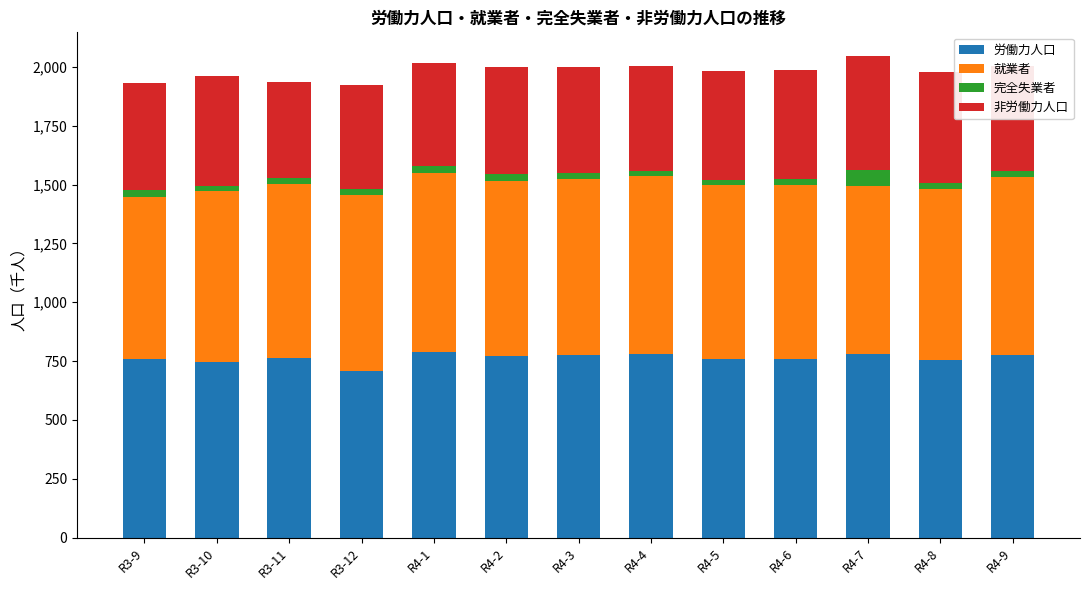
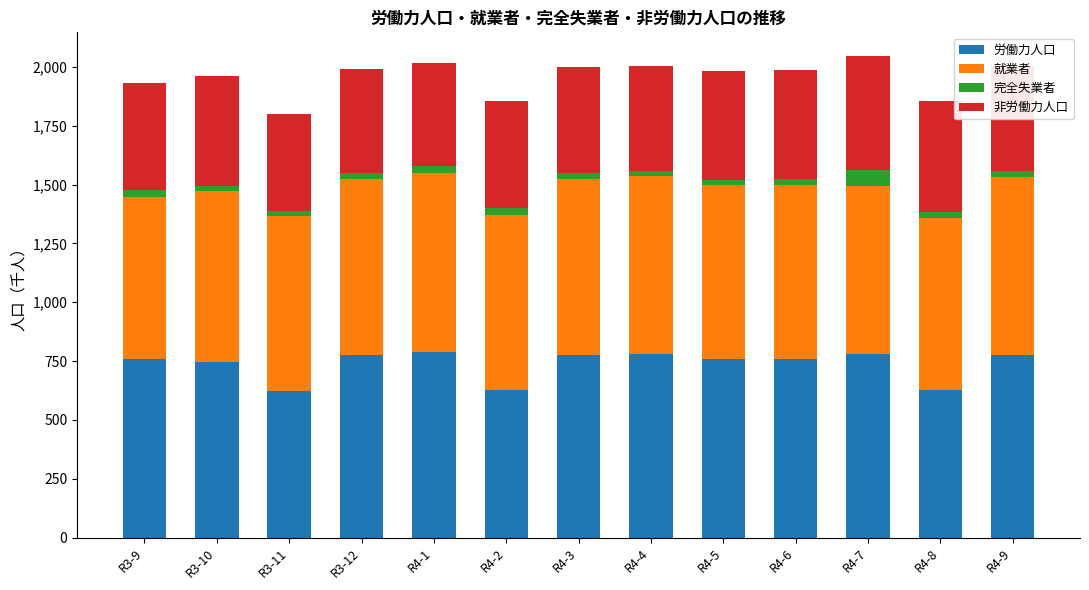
  {
    "労働力人口": {
      "R3-9": 760,
      "R3-10": 750,
-     "R3-11": 760,
-     "R3-12": 710,
+     "R3-11": 630,
+     "R3-12": 770,
      "R4-1": 790,
-     "R4-2": 770,
+     "R4-2": 630,
      "R4-3": 770,
      "R4-4": 780,
      "R4-5": 760,
      "R4-6": 760,
      "R4-7": 780,
-     "R4-8": 750,
+     "R4-8": 630,
      "R4-9": 780
    },
    "就業者": {
      "R3-9": 690,
      "R3-10": 730,
      "R3-11": 740,
      "R3-12": 750,
      "R4-1": 760,
      "R4-2": 740,
      "R4-3": 750,
      "R4-4": 760,
      "R4-5": 740,
      "R4-6": 740,
      "R4-7": 710,
      "R4-8": 730,
      "R4-9": 750
    },
    "完全失業者": {
      "R3-9": 30,
      "R3-10": 20,
      "R3-11": 20,
      "R3-12": 30,
      "R4-1": 30,
      "R4-2": 30,
      "R4-3": 30,
      "R4-4": 20,
      "R4-5": 20,
      "R4-6": 20,
      "R4-7": 70,
      "R4-8": 30,
      "R4-9": 20
    },
    "非労働力人口": {
      "R3-9": 460,
      "R3-10": 470,
      "R3-11": 410,
      "R3-12": 440,
      "R4-1": 440,
      "R4-2": 460,
      "R4-3": 450,
      "R4-4": 450,
      "R4-5": 470,
      "R4-6": 470,
      "R4-7": 480,
      "R4-8": 470
    }
  }
